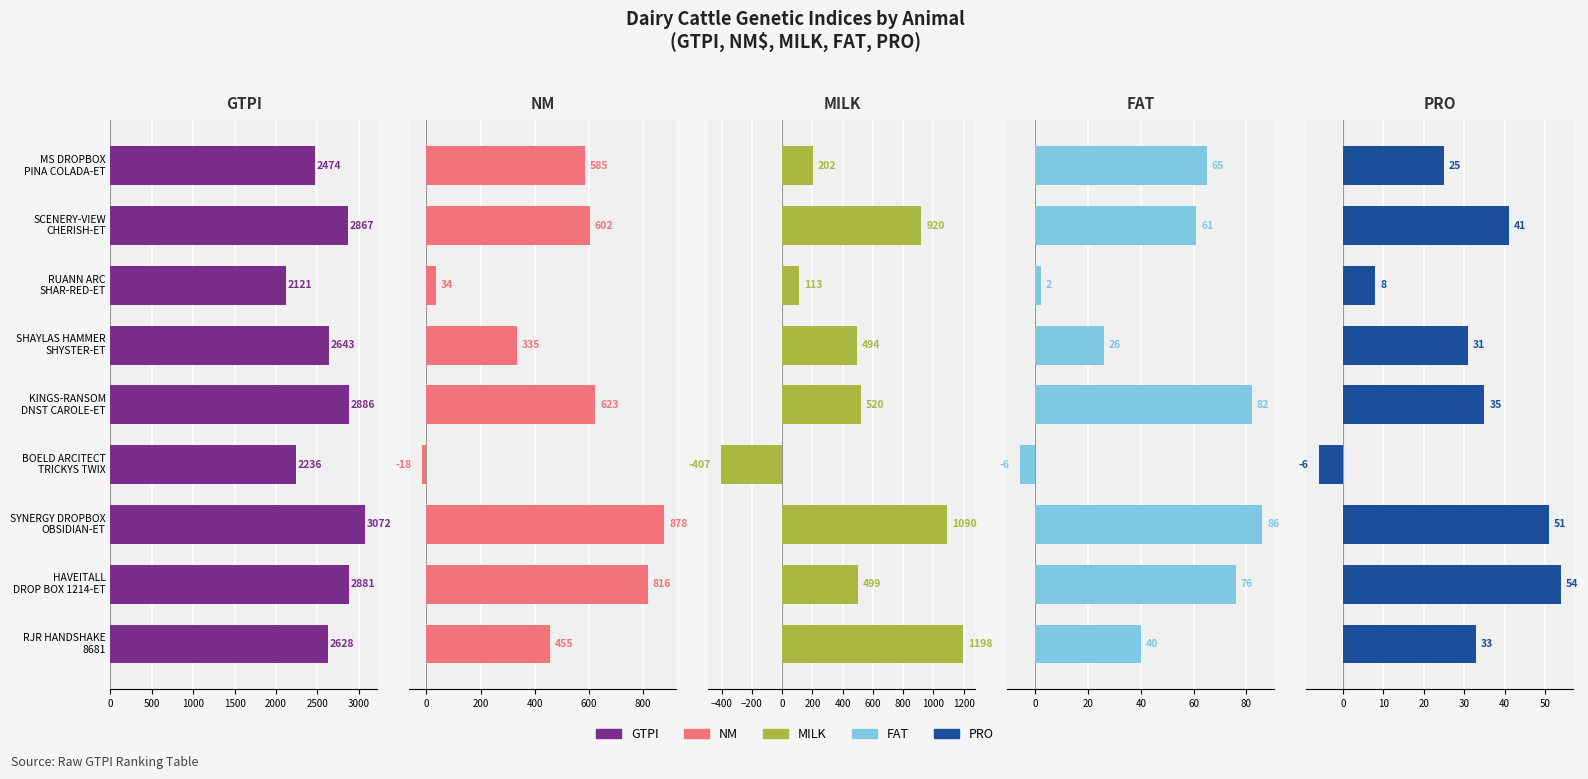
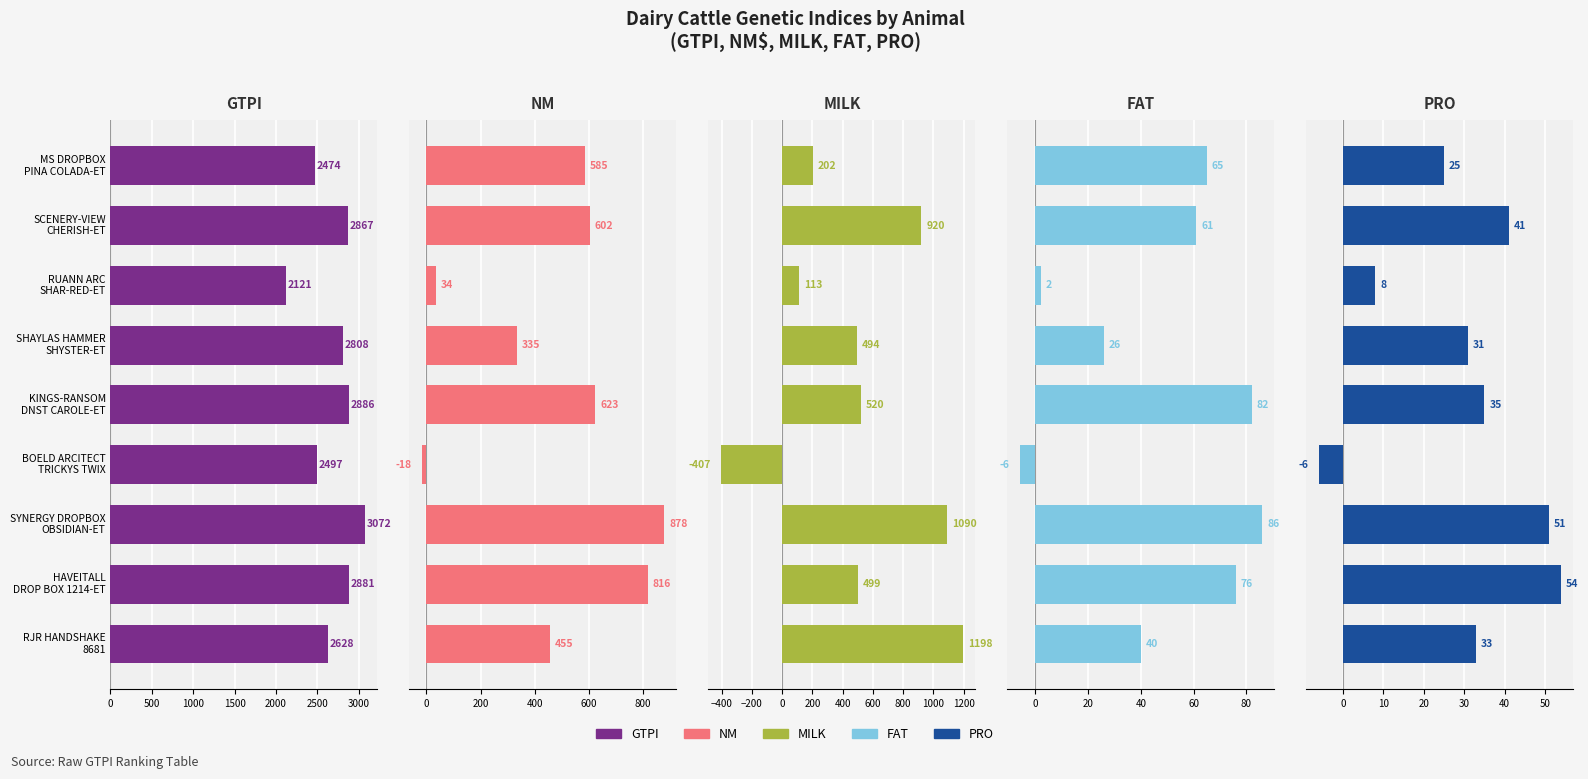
  {
    "GTPI": {
      "MS DROPBOX PINA COLADA-ET": 2474,
      "SCENERY-VIEW CHERISH-ET": 2867,
      "RUANN ARC SHAR-RED-ET": 2121,
-     "SHAYLAS HAMMER SHYSTER-ET": 2643,
+     "SHAYLAS HAMMER SHYSTER-ET": 2808,
      "KINGS-RANSOM DNST CAROLE-ET": 2886,
-     "BOELD ARCITECT TRICKYS TWIX": 2236,
+     "BOELD ARCITECT TRICKYS TWIX": 2497,
      "SYNERGY DROPBOX OBSIDIAN-ET": 3072,
      "HAVEITALL DROP BOX 1214-ET": 2881,
      "RJR HANDSHAKE 8681": 2628
    }
  }
